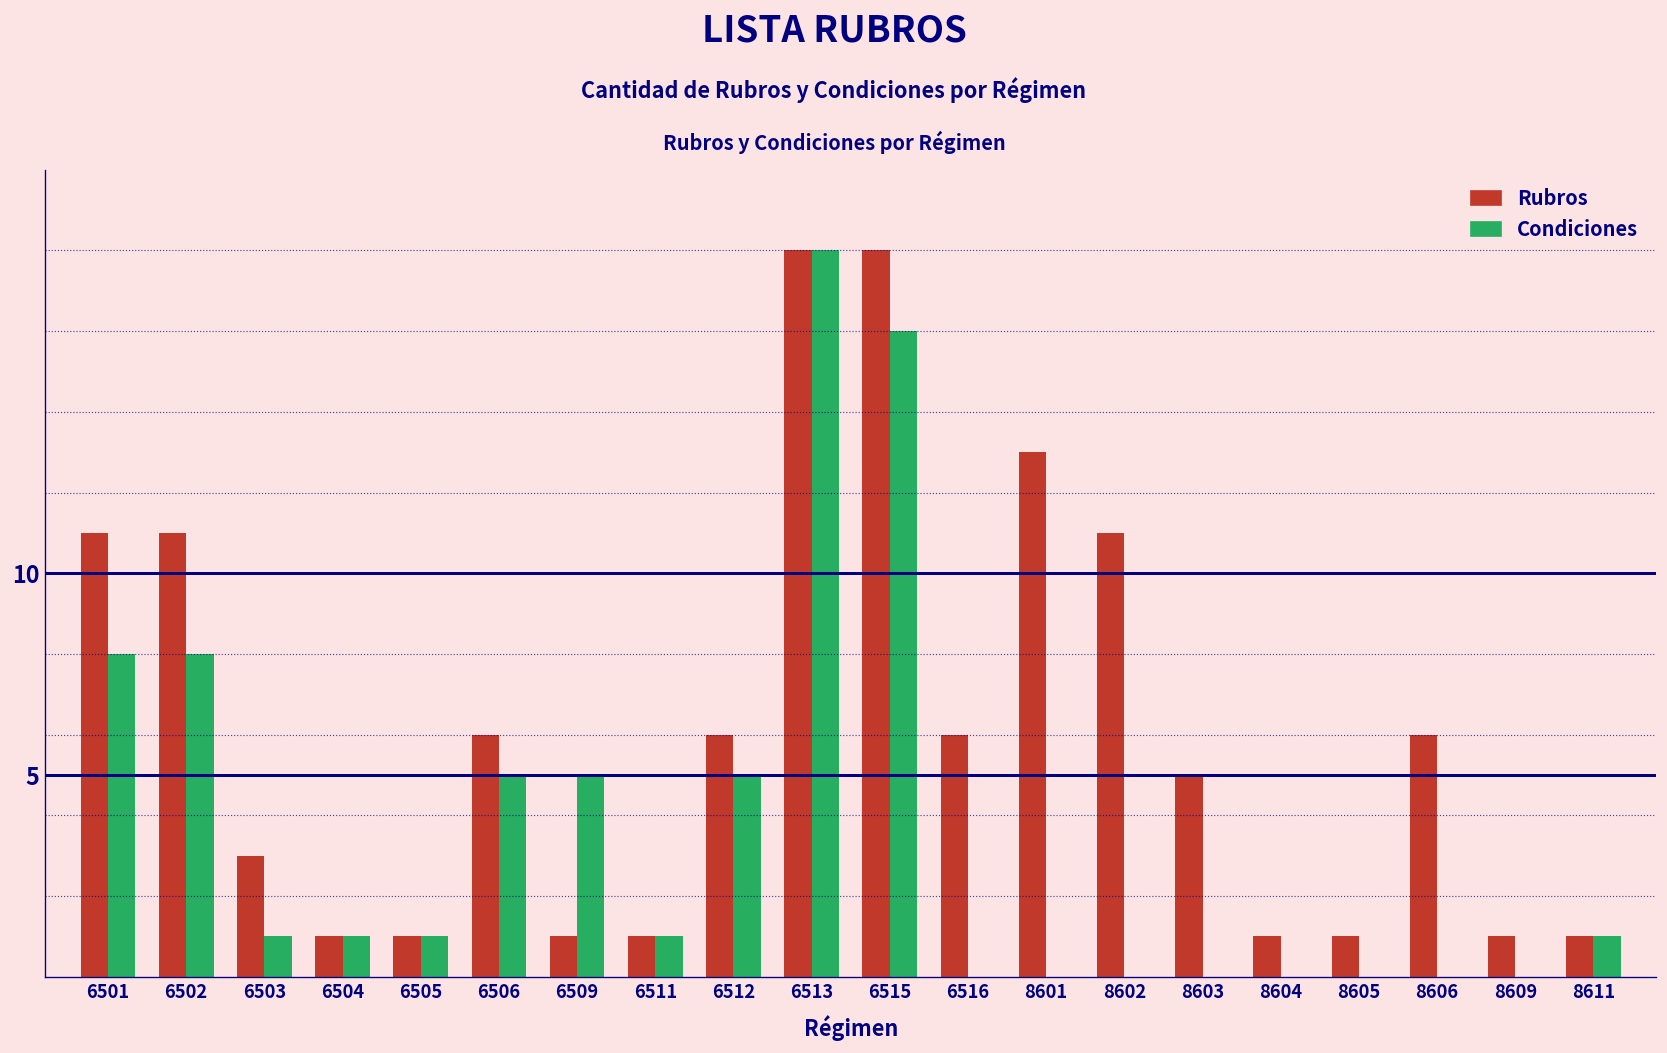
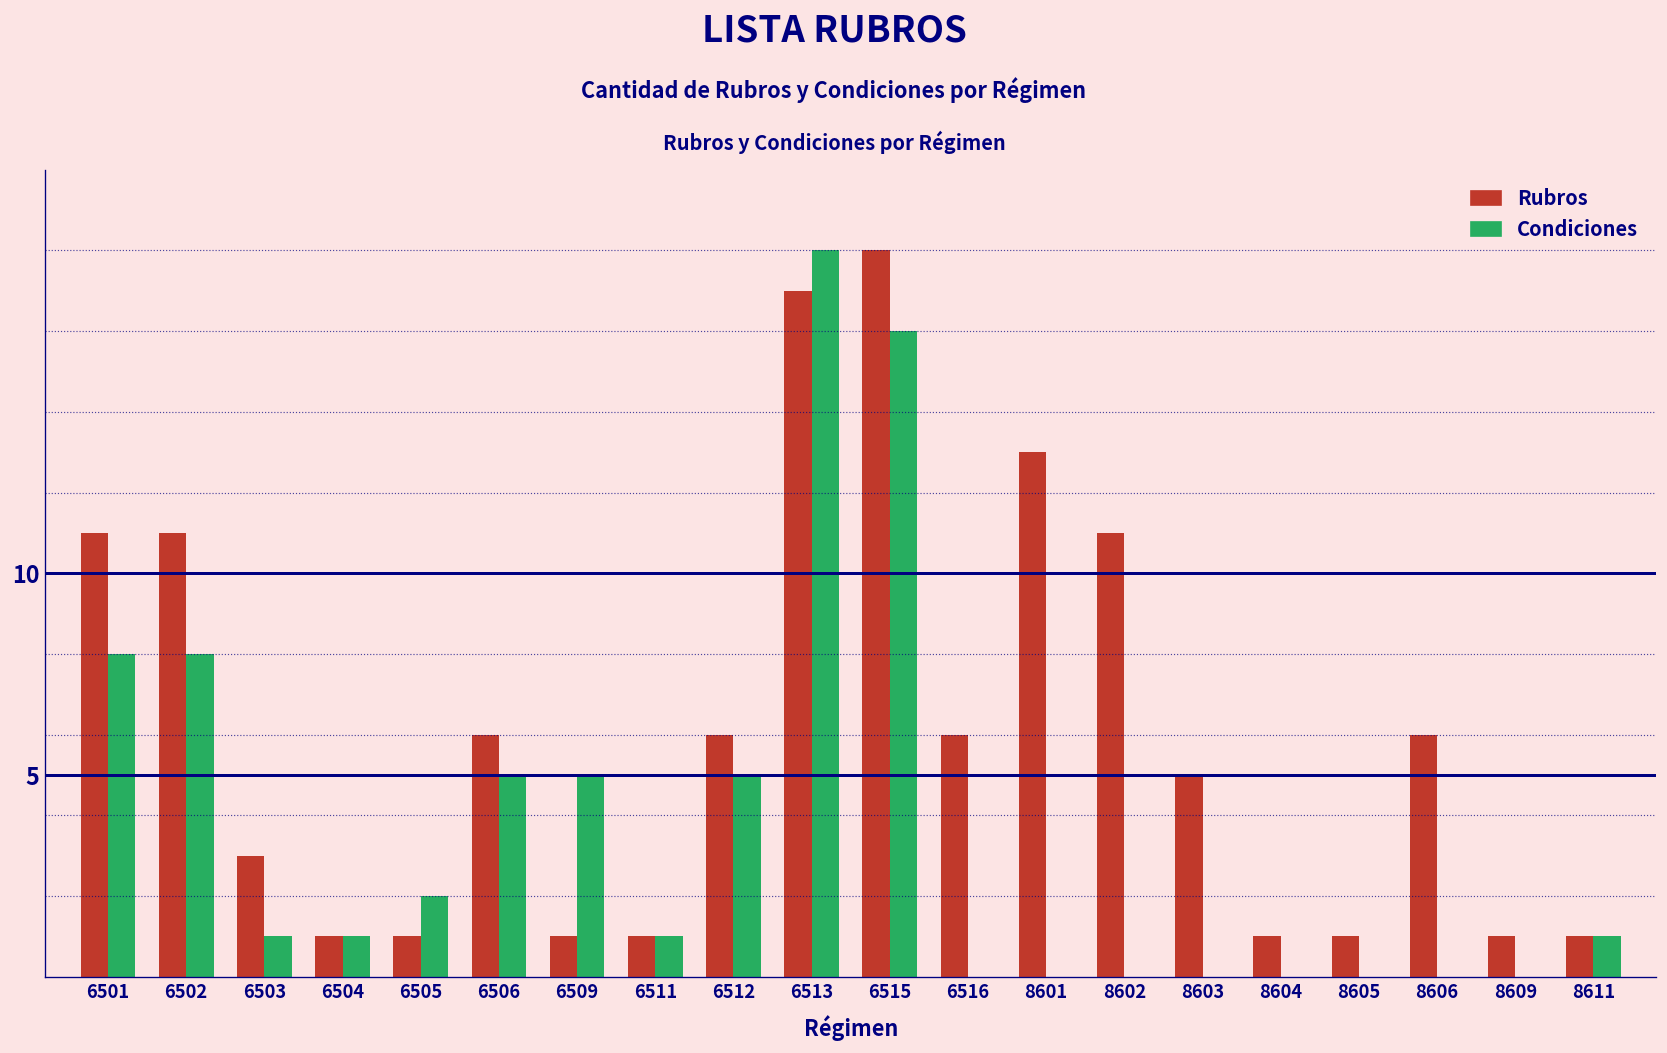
  {
    "Rubros": {
      "6501": 11,
      "6502": 11,
      "6503": 3,
      "6504": 1,
      "6505": 1,
      "6506": 6,
      "6509": 1,
      "6511": 1,
      "6512": 6,
-     "6513": 18,
+     "6513": 17,
      "6515": 18,
      "6516": 6,
      "8601": 13,
      "8602": 11,
      "8603": 5,
      "8604": 1,
      "8605": 1,
      "8606": 6,
      "8609": 1,
      "8611": 1
    },
    "Condiciones": {
      "6501": 8,
      "6502": 8,
      "6503": 1,
      "6504": 1,
-     "6505": 1,
+     "6505": 2,
      "6506": 5,
      "6509": 5,
      "6511": 1,
      "6512": 5,
      "6513": 18,
      "6515": 16,
      "6516": 0,
      "8601": 0,
      "8602": 0,
      "8603": 0,
      "8604": 0,
      "8605": 0,
      "8606": 0,
      "8609": 0,
      "8611": 1
    }
  }
